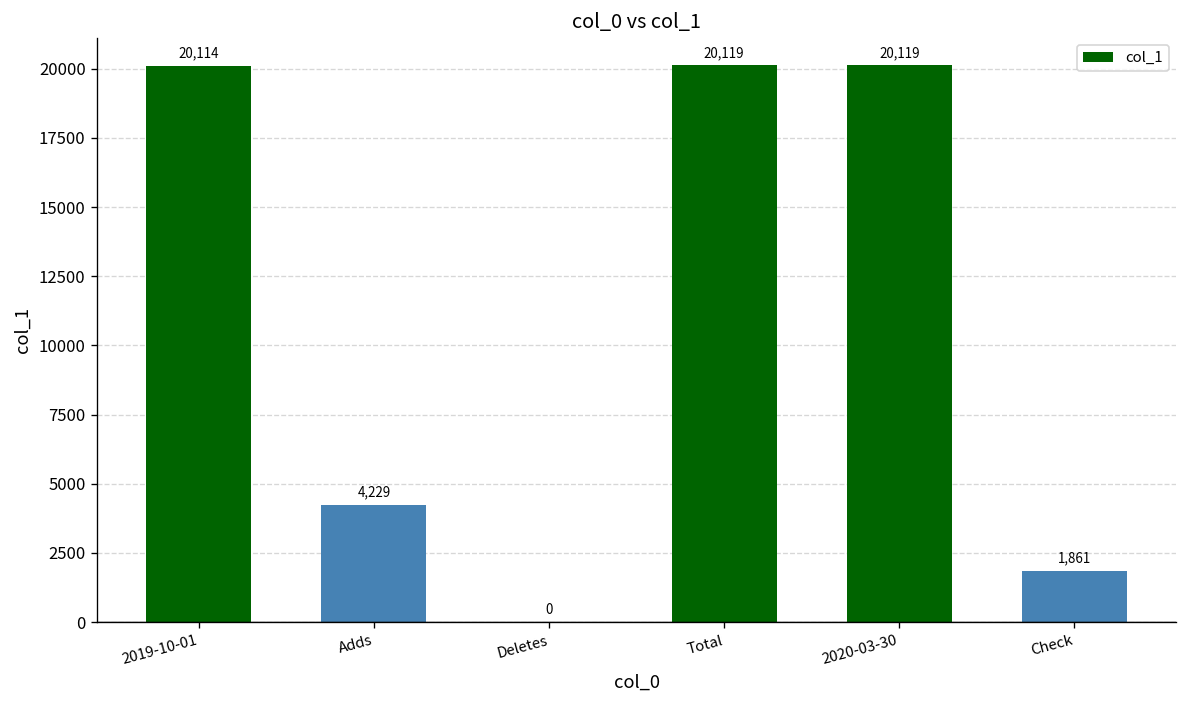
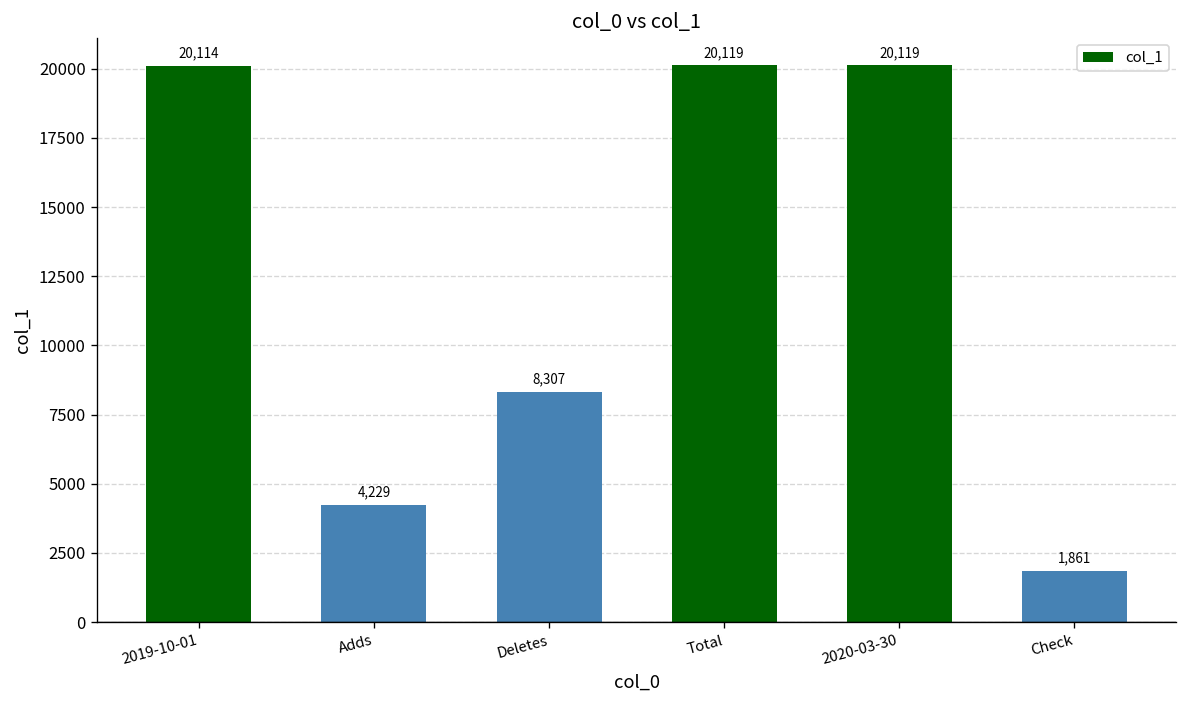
  {
    "2019-10-01": "20,114",
    "Adds": "4,229",
-   "Deletes": "0",
+   "Deletes": "8,307",
    "Total": "20,119",
    "2020-03-30": "20,119",
    "Check": "1,861"
  }
